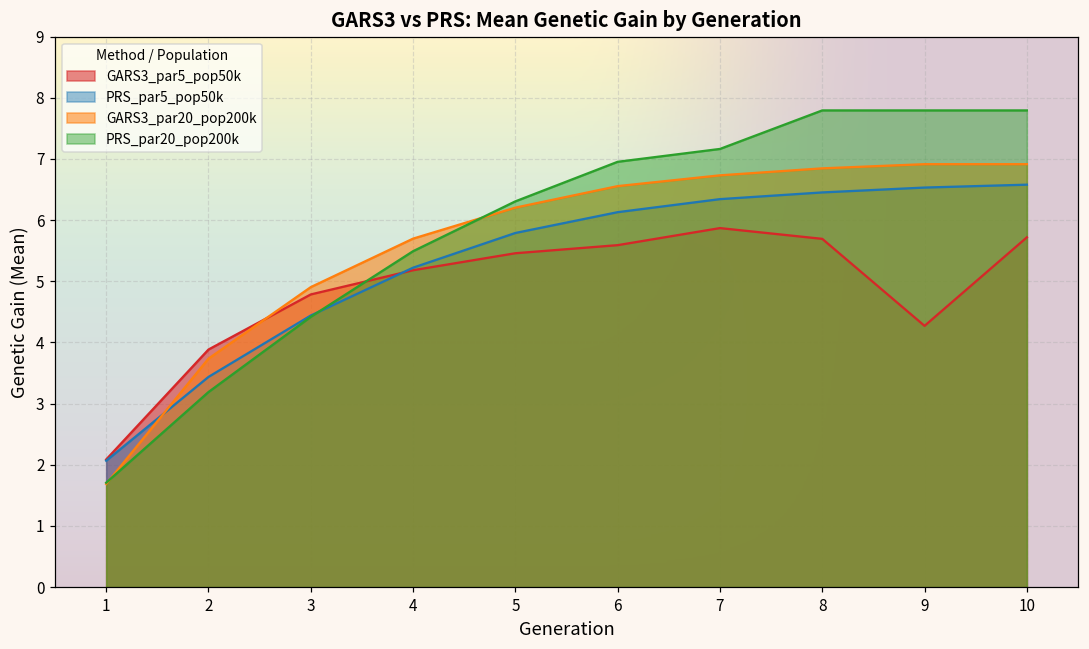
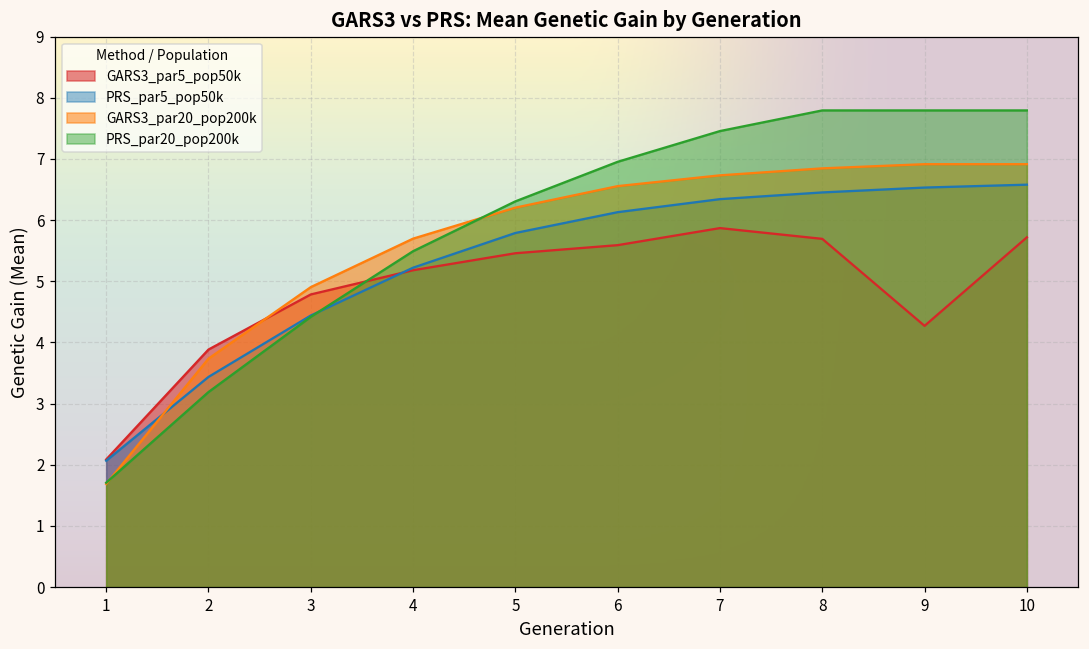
  {
    "GARS3_par5_pop50k": {
      "2": 3.9,
      "3": 4.8,
      "5": 5.5,
      "6": 5.6,
      "7": 5.9,
      "8": 5.7,
      "9": 4.3,
      "10": 5.7
    },
    "PRS_par5_pop50k": {
      "2": 3.4,
      "5": 5.8,
      "6": 6.1,
      "7": 6.3,
      "8": 6.5,
      "9": 6.5,
      "10": 6.6
    },
    "GARS3_par20_pop200k": {
      "2": 3.7,
      "3": 4.9,
      "4": 5.7,
      "5": 6.2,
      "6": 6.6,
      "7": 6.7,
      "8": 6.8,
      "9": 6.9,
      "10": 6.9
    },
    "PRS_par20_pop200k": {
      "2": 3.2,
      "4": 5.5,
      "5": 6.3,
      "6": 7.0,
-     "7": 7.2,
+     "7": 7.5,
      "8": 7.8,
      "9": 7.8,
      "10": 7.8
    }
  }
